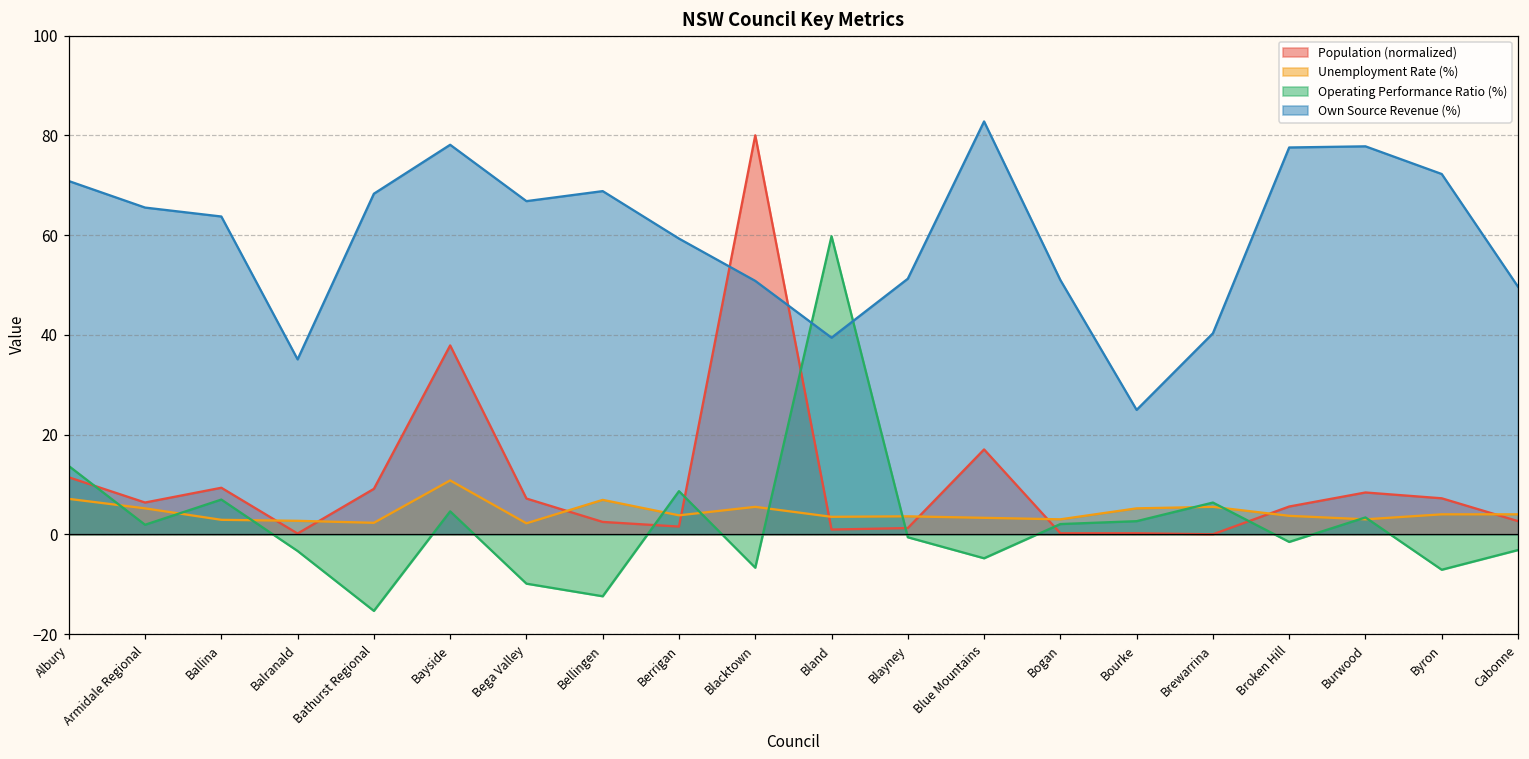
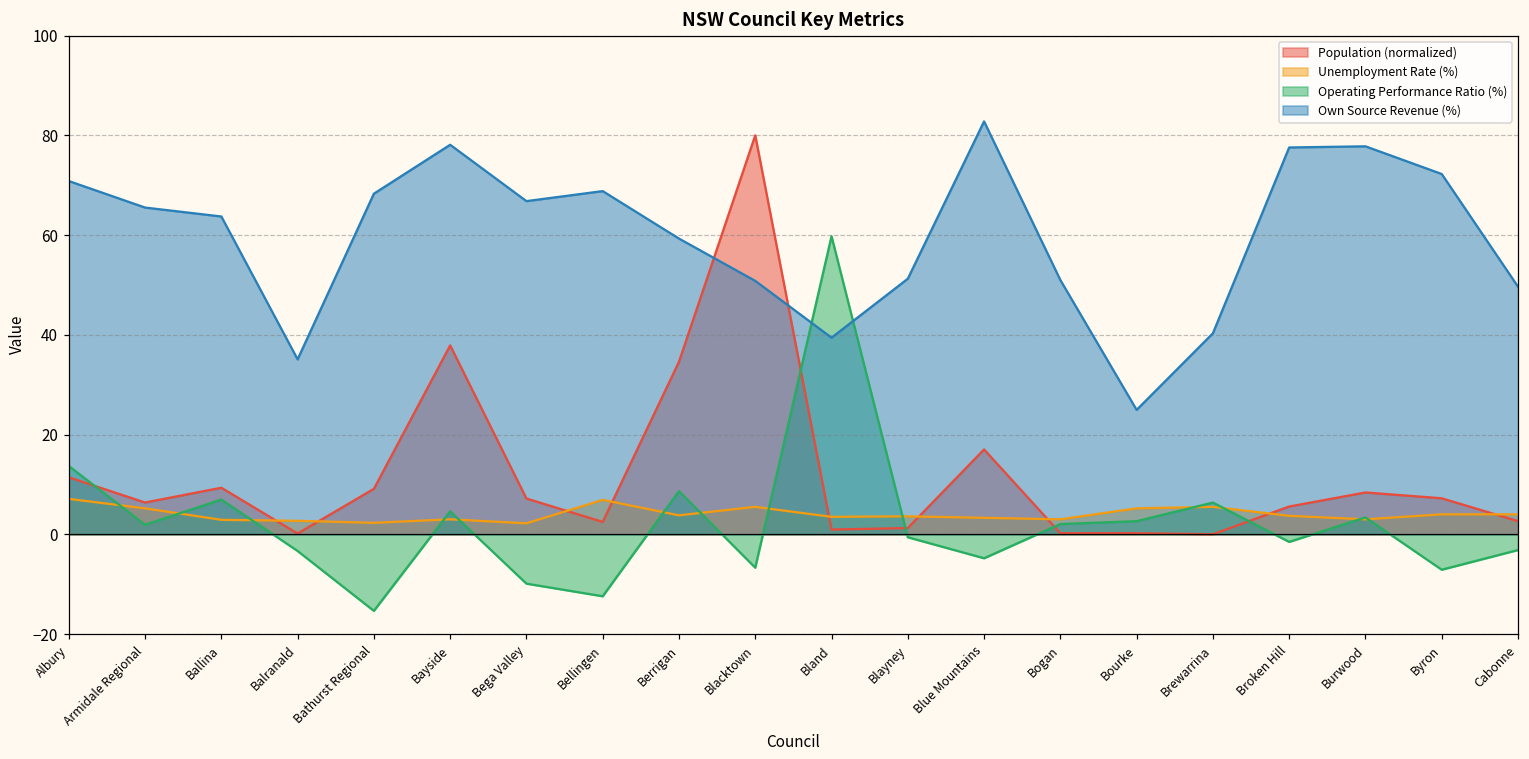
  {
    "Population (normalized)": {
      "Albury": 11,
      "Armidale Regional": 6,
      "Ballina": 9,
      "Bathurst Regional": 9,
      "Bayside": 38,
      "Bega Valley": 7,
      "Bellingen": 2,
-     "Berrigan": 2,
+     "Berrigan": 35,
      "Blacktown": 80,
      "Bland": 1,
      "Blayney": 1,
      "Blue Mountains": 17,
      "Bogan": 0,
      "Bourke": 0,
      "Brewarrina": 0,
      "Broken Hill": 6,
      "Burwood": 8,
      "Byron": 7,
      "Cabonne": 3
    },
    "Unemployment Rate (%)": {
      "Albury": 7,
      "Armidale Regional": 5,
      "Ballina": 3,
      "Balranald": 3,
      "Bathurst Regional": 2,
-     "Bayside": 11,
+     "Bayside": 3,
      "Bega Valley": 2,
      "Bellingen": 7,
      "Berrigan": 4,
      "Blacktown": 6,
      "Bland": 4,
      "Blayney": 4,
      "Blue Mountains": 3,
      "Bogan": 3,
      "Bourke": 5,
      "Brewarrina": 6,
      "Broken Hill": 4,
      "Byron": 4,
      "Cabonne": 4
    },
    "Own Source Revenue (%)": {
      "Albury": 71,
      "Armidale Regional": 66,
      "Ballina": 64,
      "Balranald": 35,
      "Bathurst Regional": 68,
      "Bayside": 78,
      "Bega Valley": 67,
      "Bellingen": 69,
      "Berrigan": 59,
      "Blacktown": 51,
      "Bland": 39,
      "Blayney": 51,
      "Blue Mountains": 83,
      "Bogan": 51,
      "Bourke": 25,
      "Brewarrina": 40,
      "Broken Hill": 78,
      "Burwood": 78,
      "Byron": 72,
      "Cabonne": 50
    }
  }
